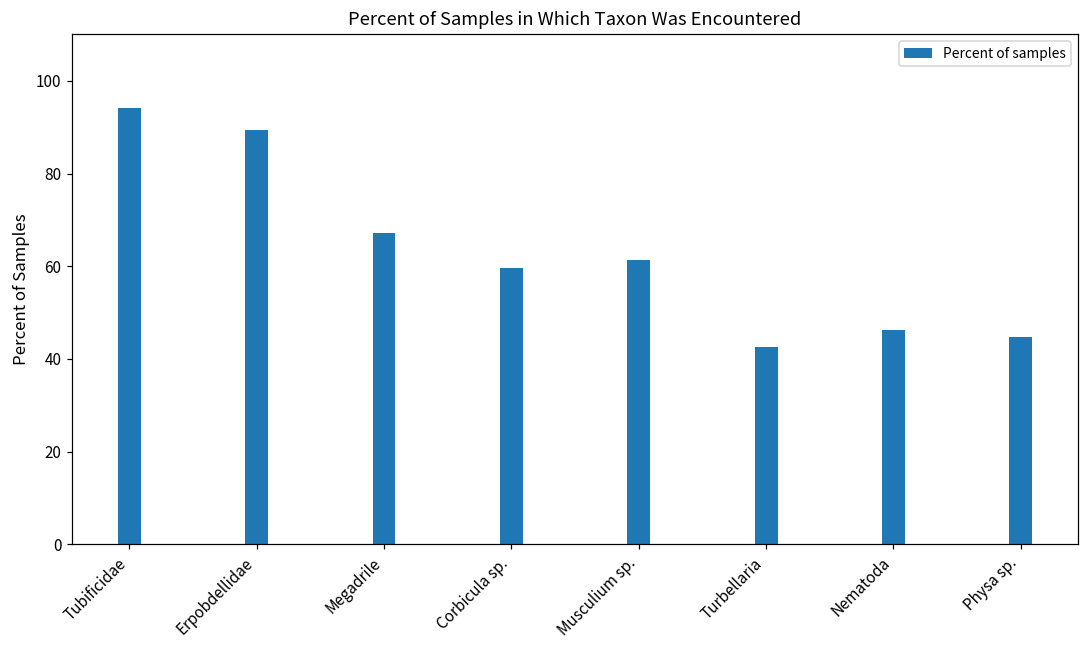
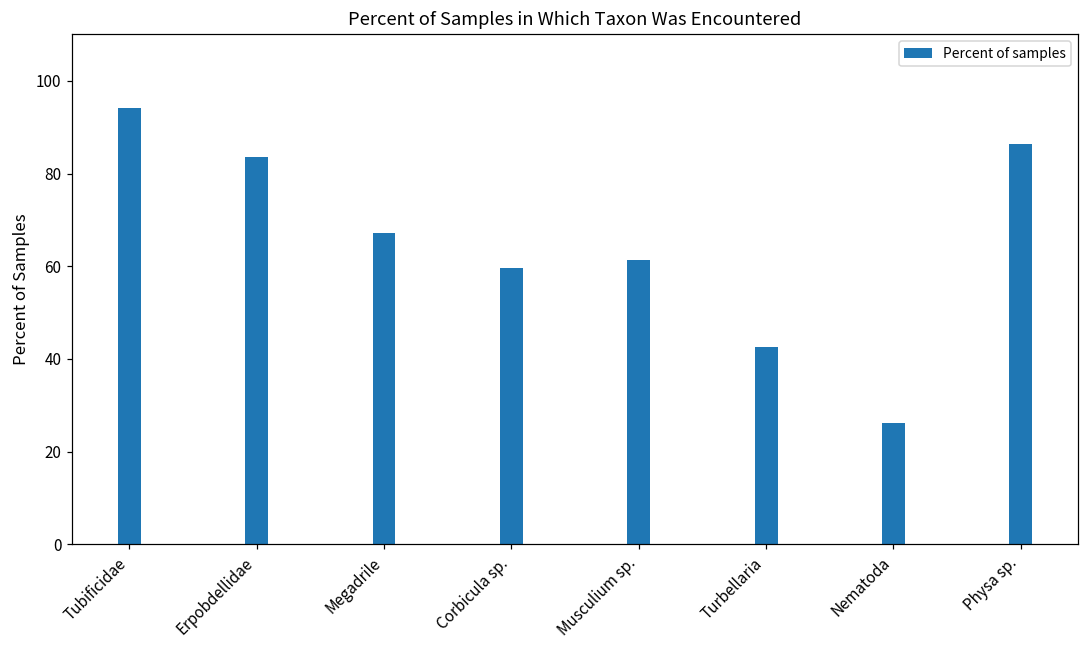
  {
    "Tubificidae": 94,
-   "Erpobdellidae": 89,
+   "Erpobdellidae": 84,
    "Megadrile": 67,
    "Corbicula sp.": 60,
    "Musculium sp.": 61,
    "Turbellaria": 43,
-   "Nematoda": 46,
-   "Physa sp.": 45
+   "Nematoda": 26,
+   "Physa sp.": 86
  }
